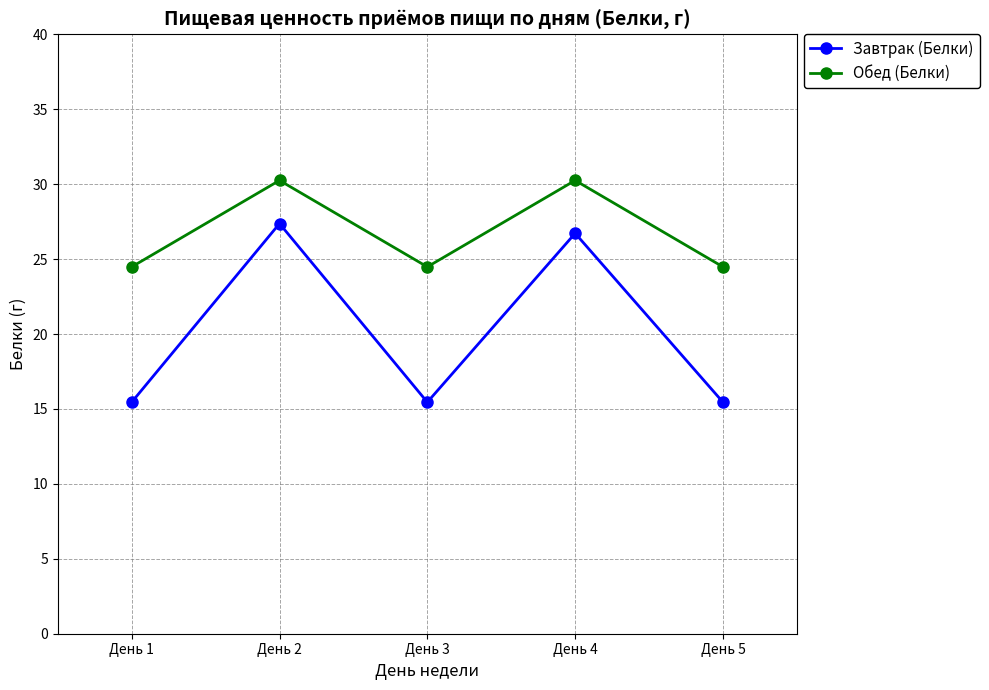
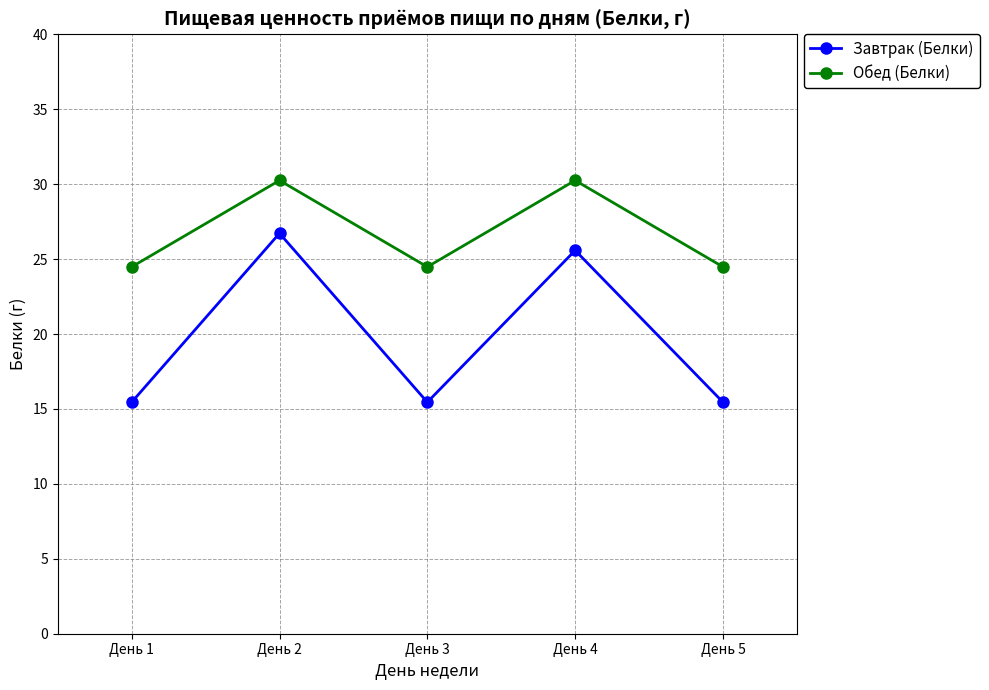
  {
    "Завтрак (Белки)": {
      "День 1": 15.5,
-     "День 2": 27.4,
+     "День 2": 26.7,
      "День 3": 15.5,
-     "День 4": 26.7,
+     "День 4": 25.6,
      "День 5": 15.5
    },
    "Обед (Белки)": {
      "День 1": 24.5,
      "День 2": 30.3,
      "День 3": 24.5,
      "День 4": 30.3,
      "День 5": 24.5
    }
  }
